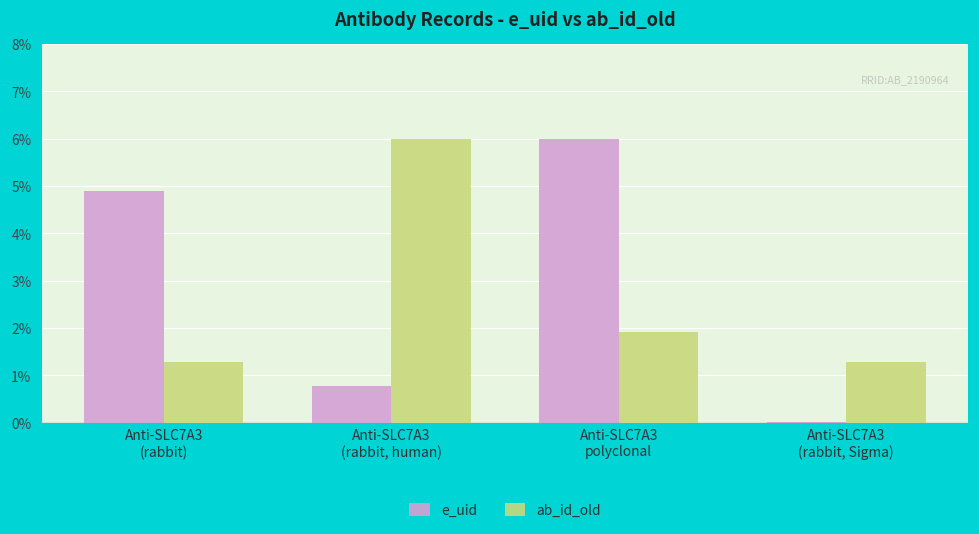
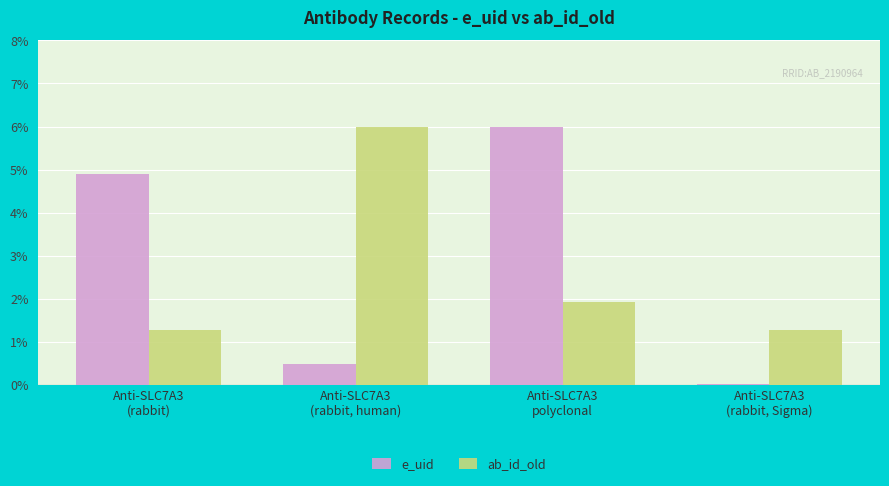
  {
    "e_uid": {
      "Anti-SLC7A3 (rabbit)": "4.9%",
-     "Anti-SLC7A3 (rabbit, human)": "0.8%",
+     "Anti-SLC7A3 (rabbit, human)": "0.5%",
      "Anti-SLC7A3 polyclonal": "6.0%"
    },
    "ab_id_old": {
      "Anti-SLC7A3 (rabbit)": "1.3%",
      "Anti-SLC7A3 (rabbit, human)": "6.0%",
      "Anti-SLC7A3 polyclonal": "1.9%",
      "Anti-SLC7A3 (rabbit, Sigma)": "1.3%"
    }
  }
